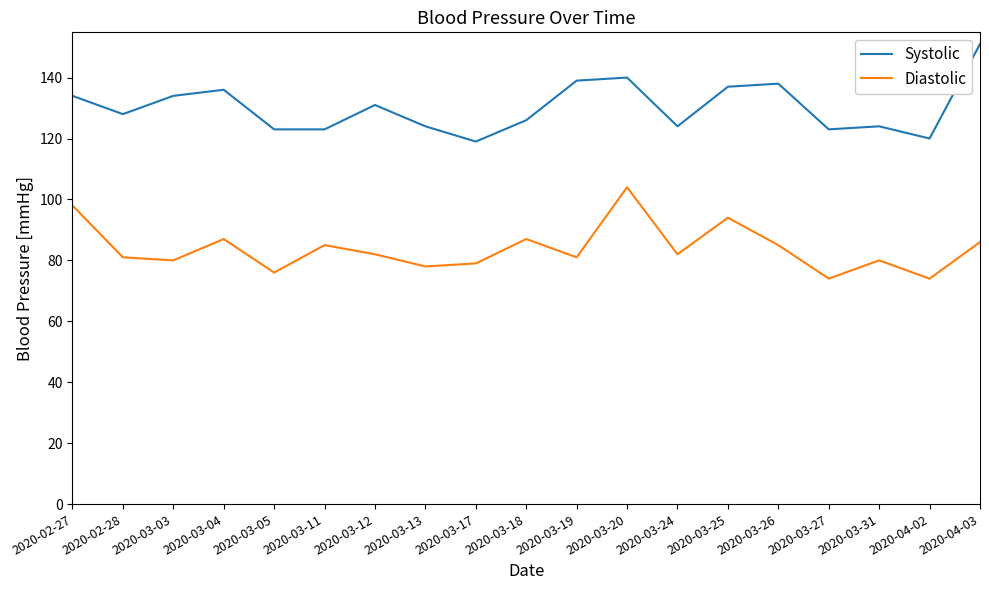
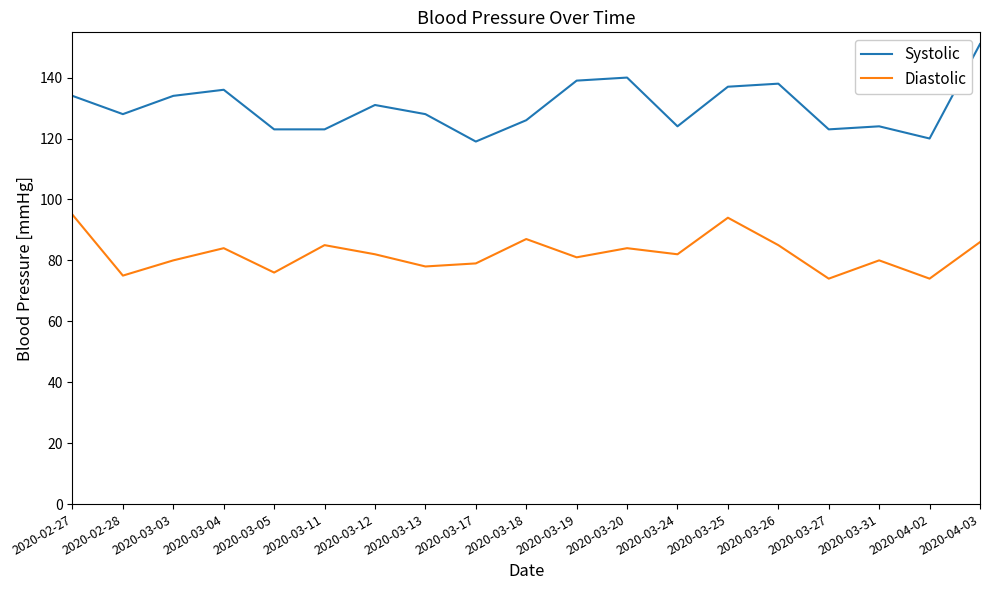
  {
    "Systolic": {
      "2020-02-27": 134,
      "2020-02-28": 128,
      "2020-03-03": 134,
      "2020-03-04": 136,
      "2020-03-05": 123,
      "2020-03-11": 123,
      "2020-03-12": 131,
-     "2020-03-13": 124,
+     "2020-03-13": 128,
      "2020-03-17": 119,
      "2020-03-18": 126,
      "2020-03-19": 139,
      "2020-03-20": 140,
      "2020-03-24": 124,
      "2020-03-25": 137,
      "2020-03-26": 138,
      "2020-03-27": 123,
      "2020-03-31": 124,
      "2020-04-02": 120,
      "2020-04-03": 151
    },
    "Diastolic": {
-     "2020-02-27": 98,
-     "2020-02-28": 81,
+     "2020-02-27": 95,
+     "2020-02-28": 75,
      "2020-03-03": 80,
-     "2020-03-04": 87,
+     "2020-03-04": 84,
      "2020-03-05": 76,
      "2020-03-11": 85,
      "2020-03-12": 82,
      "2020-03-13": 78,
      "2020-03-17": 79,
      "2020-03-18": 87,
      "2020-03-19": 81,
-     "2020-03-20": 104,
+     "2020-03-20": 84,
      "2020-03-24": 82,
      "2020-03-25": 94,
      "2020-03-26": 85,
      "2020-03-27": 74,
      "2020-03-31": 80,
      "2020-04-02": 74,
      "2020-04-03": 86
    }
  }
